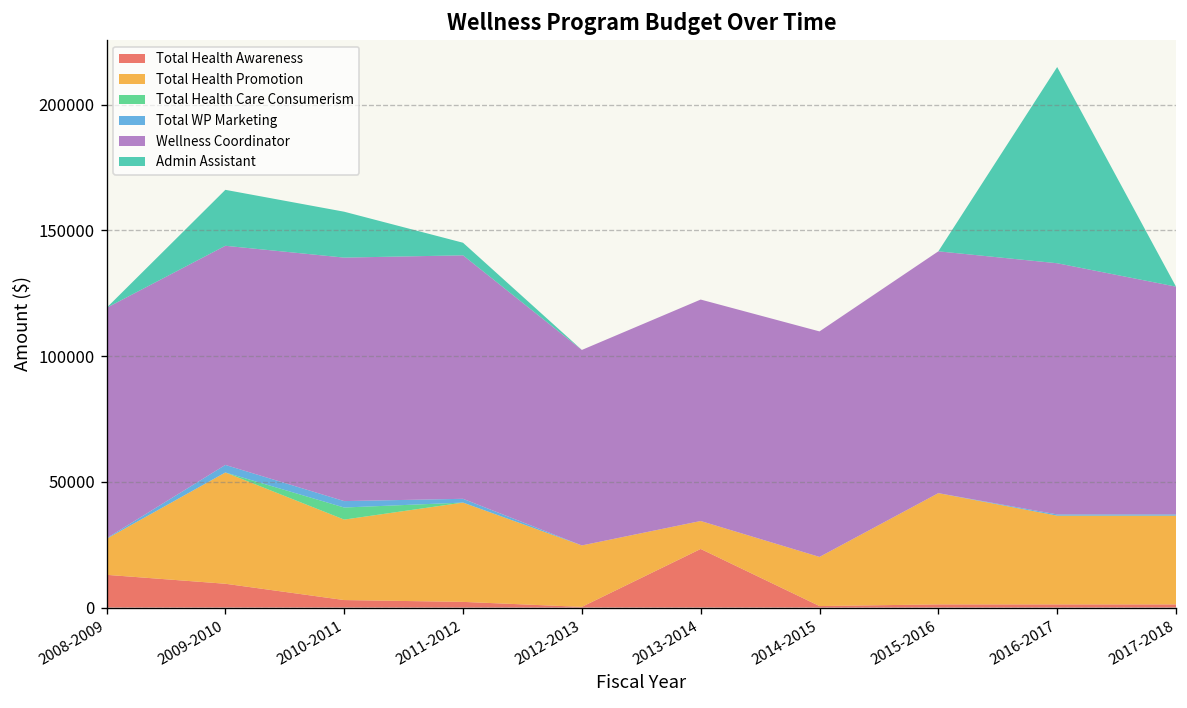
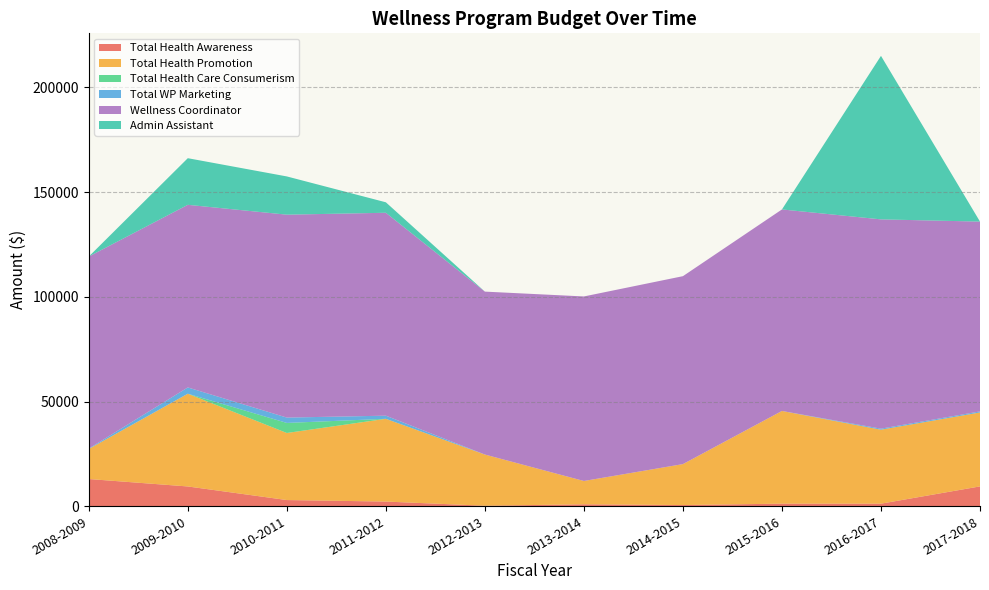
  {
    "Total Health Awareness": {
      "2008-2009": 13000,
      "2009-2010": 9000,
      "2010-2011": 3000,
      "2011-2012": 2000,
-     "2013-2014": 23000,
+     "2013-2014": 1000,
      "2015-2016": 1000,
      "2016-2017": 1000,
-     "2017-2018": 1000
+     "2017-2018": 9000
    },
    "Total Health Promotion": {
      "2010-2011": 32000
    },
    "Total WP Marketing": {
      "2009-2010": 3000,
      "2010-2011": 3000,
      "2011-2012": 2000
    },
    "Wellness Coordinator": {
      "2009-2010": 87000,
      "2010-2011": 97000,
      "2011-2012": 97000,
      "2016-2017": 100000
    }
  }
